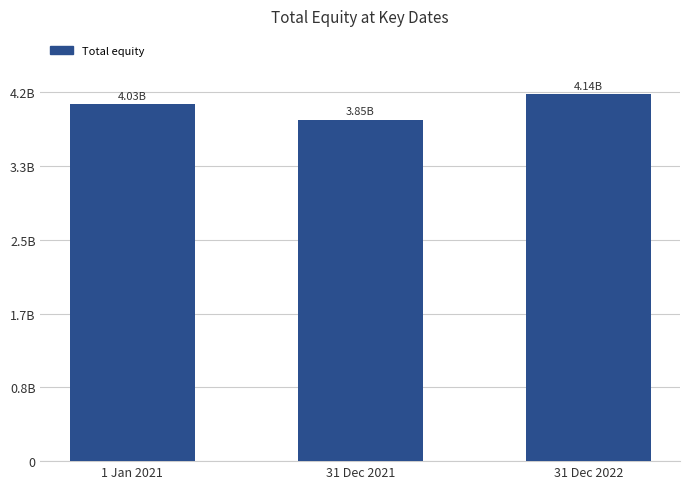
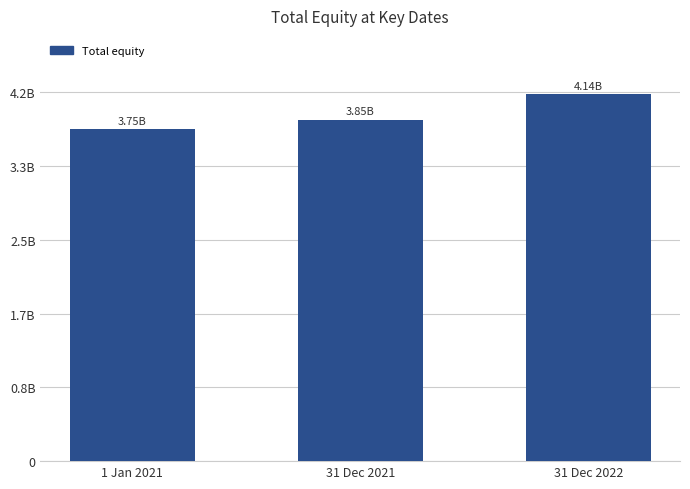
  {
-   "1 Jan 2021": "4.03B",
+   "1 Jan 2021": "3.75B",
    "31 Dec 2021": "3.85B",
    "31 Dec 2022": "4.14B"
  }
